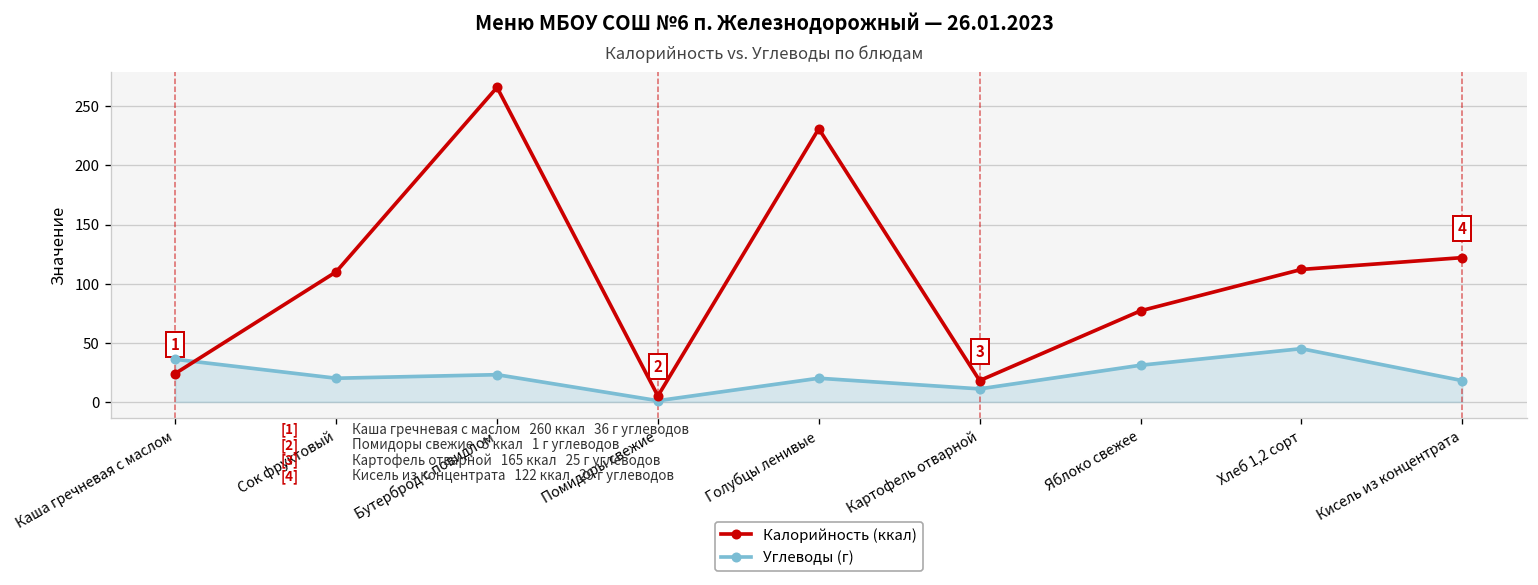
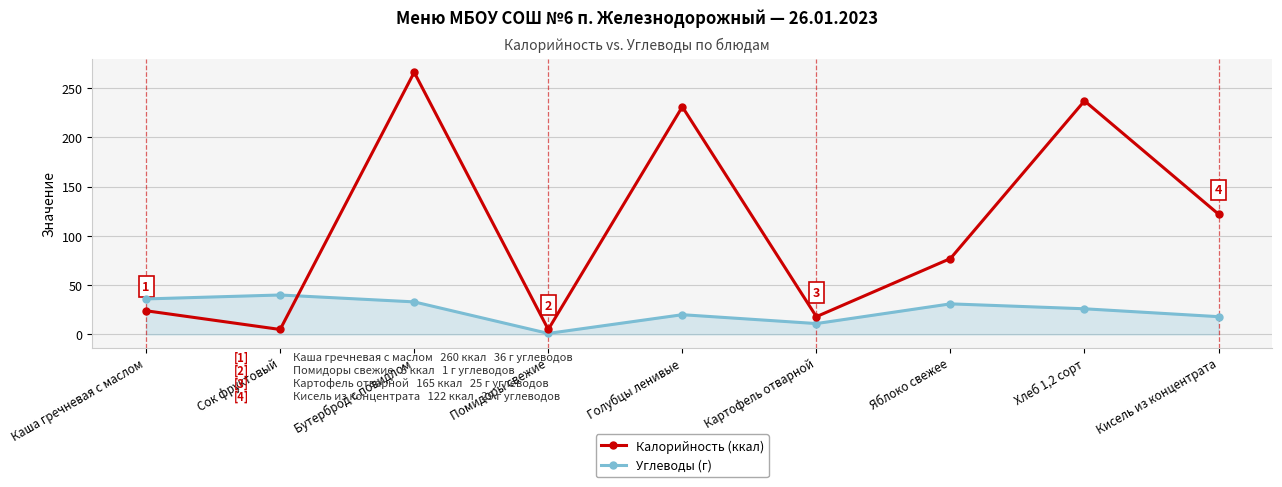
  {
    "Калорийность (ккал)": {
      "Каша гречневая с маслом": 20,
-     "Сок фруктовый": 110,
+     "Сок фруктовый": 10,
      "Бутерброд с повидлом": 270,
      "Голубцы ленивые": 230,
      "Яблоко свежее": 80,
-     "Хлеб 1,2 сорт": 110
+     "Хлеб 1,2 сорт": 240
    },
    "Углеводы (г)": {
-     "Сок фруктовый": 20,
-     "Бутерброд с повидлом": 20,
+     "Сок фруктовый": 40,
+     "Бутерброд с повидлом": 30,
      "Помидоры свежие": 0,
      "Голубцы ленивые": 20,
      "Картофель отварной": 10,
      "Яблоко свежее": 30,
-     "Хлеб 1,2 сорт": 50,
+     "Хлеб 1,2 сорт": 30,
      "Кисель из концентрата": 20
    }
  }
